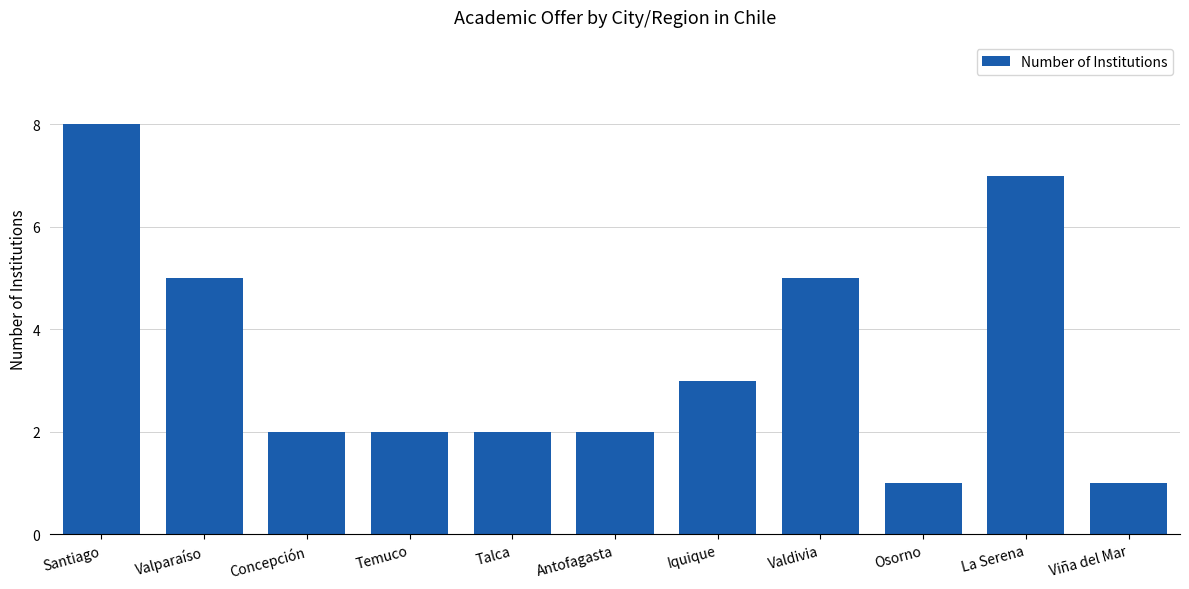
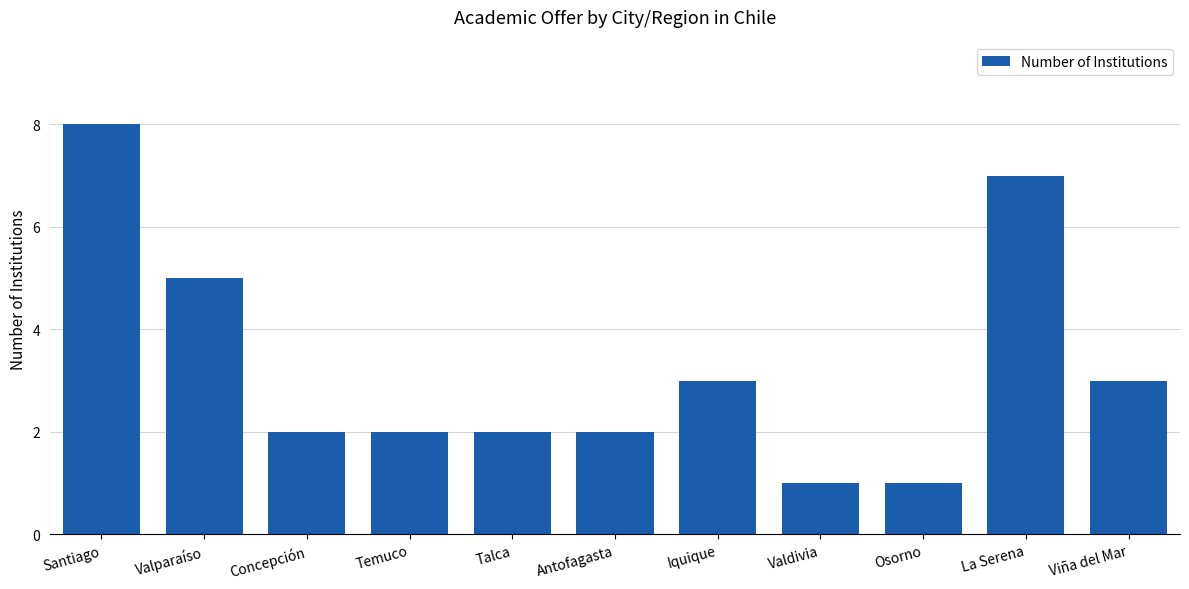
  {
    "Santiago": 8,
    "Valparaíso": 5,
    "Concepción": 2,
    "Temuco": 2,
    "Talca": 2,
    "Antofagasta": 2,
    "Iquique": 3,
-   "Valdivia": 5,
+   "Valdivia": 1,
    "Osorno": 1,
    "La Serena": 7,
-   "Viña del Mar": 1
+   "Viña del Mar": 3
  }
